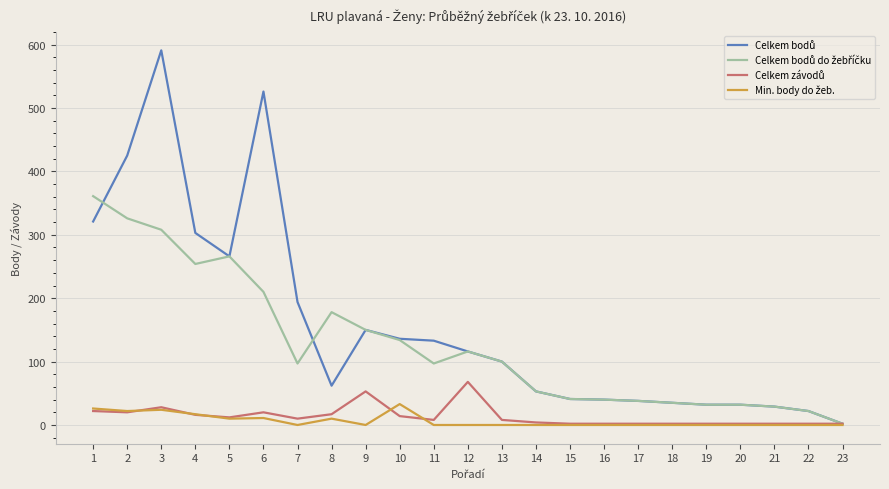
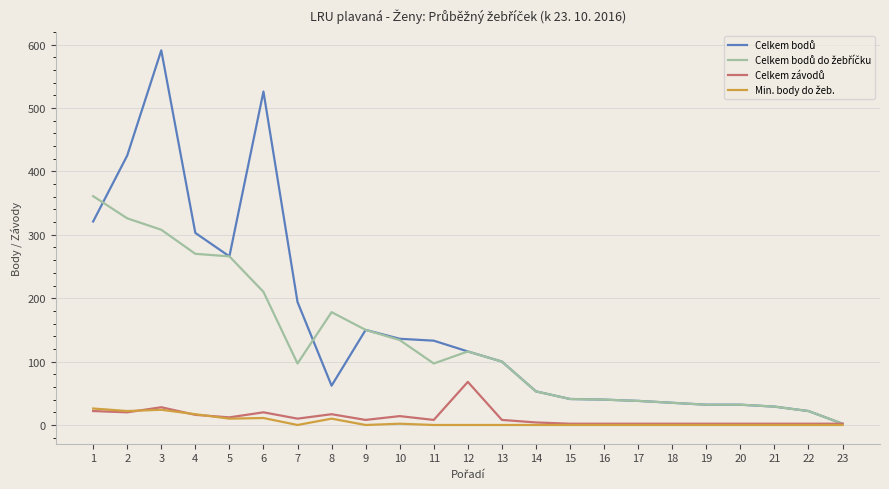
  {
    "Celkem bodů": {
      "1": 320,
      "2": 430,
      "3": 590,
      "4": 300,
      "6": 530,
      "7": 190,
      "8": 60,
      "11": 130
    },
    "Celkem bodů do žebříčku": {
      "1": 360,
      "2": 330,
      "3": 310,
-     "4": 250,
+     "4": 270,
      "6": 210,
      "7": 100,
      "8": 180,
      "11": 100
    },
    "Celkem závodů": {
      "3": 30,
      "6": 20,
      "7": 10,
      "8": 20,
-     "9": 50,
+     "9": 10,
      "10": 10,
      "11": 10,
      "12": 70,
      "13": 10
    },
    "Min. body do žeb.": {
      "3": 20,
      "6": 10,
      "7": 0,
      "8": 10,
      "9": 0,
-     "10": 30,
+     "10": 0,
      "11": 0,
      "12": 0,
      "13": 0
    }
  }
